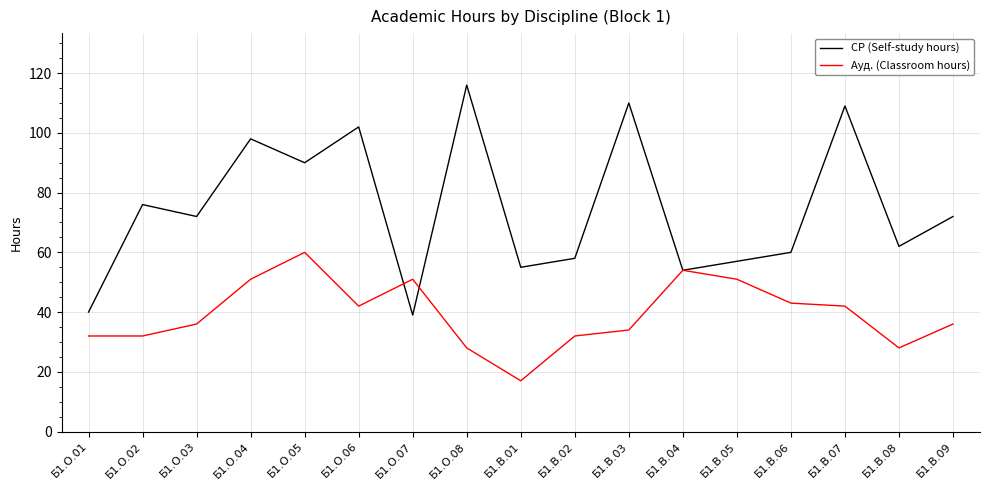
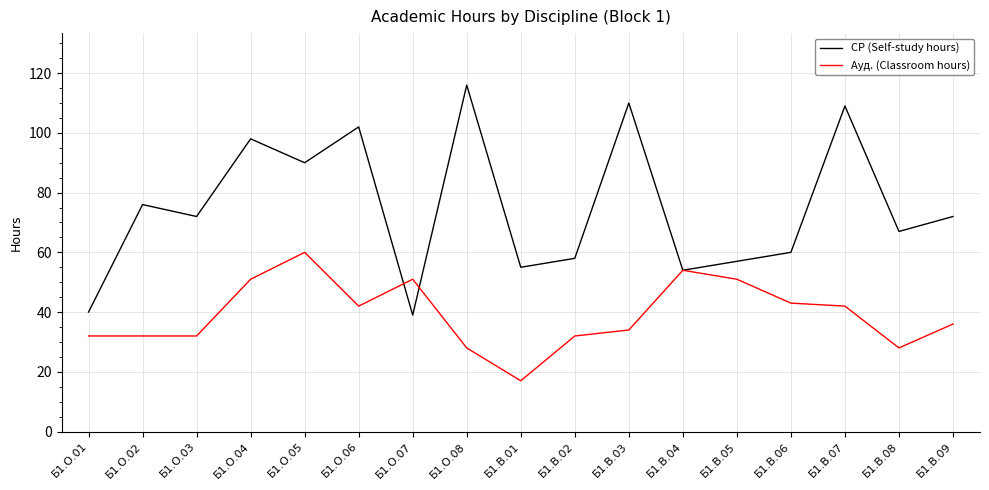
  {
    "СР (Self-study hours)": {
      "Б1.О.01": 40,
      "Б1.О.02": 76,
      "Б1.О.03": 72,
      "Б1.О.04": 98,
      "Б1.О.05": 90,
      "Б1.О.06": 102,
      "Б1.О.07": 39,
      "Б1.О.08": 116,
      "Б1.В.01": 55,
      "Б1.В.02": 58,
      "Б1.В.03": 110,
      "Б1.В.05": 57,
      "Б1.В.06": 60,
      "Б1.В.07": 109,
-     "Б1.В.08": 62,
+     "Б1.В.08": 67,
      "Б1.В.09": 72
    },
    "Ауд. (Classroom hours)": {
      "Б1.О.01": 32,
      "Б1.О.02": 32,
-     "Б1.О.03": 36,
+     "Б1.О.03": 32,
      "Б1.О.04": 51,
      "Б1.О.05": 60,
      "Б1.О.06": 42,
      "Б1.О.07": 51,
      "Б1.О.08": 28,
      "Б1.В.01": 17,
      "Б1.В.02": 32,
      "Б1.В.03": 34,
      "Б1.В.05": 51,
      "Б1.В.06": 43,
      "Б1.В.07": 42,
      "Б1.В.08": 28,
      "Б1.В.09": 36
    }
  }
